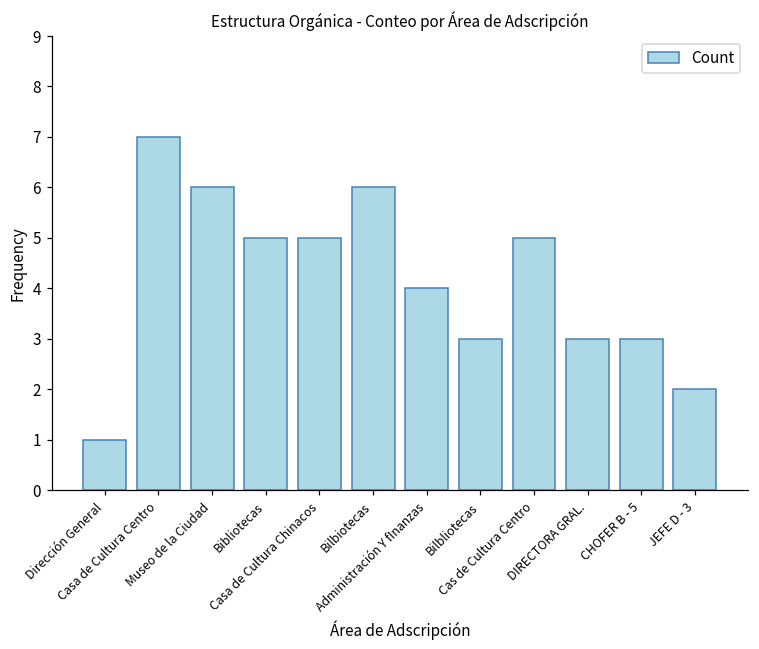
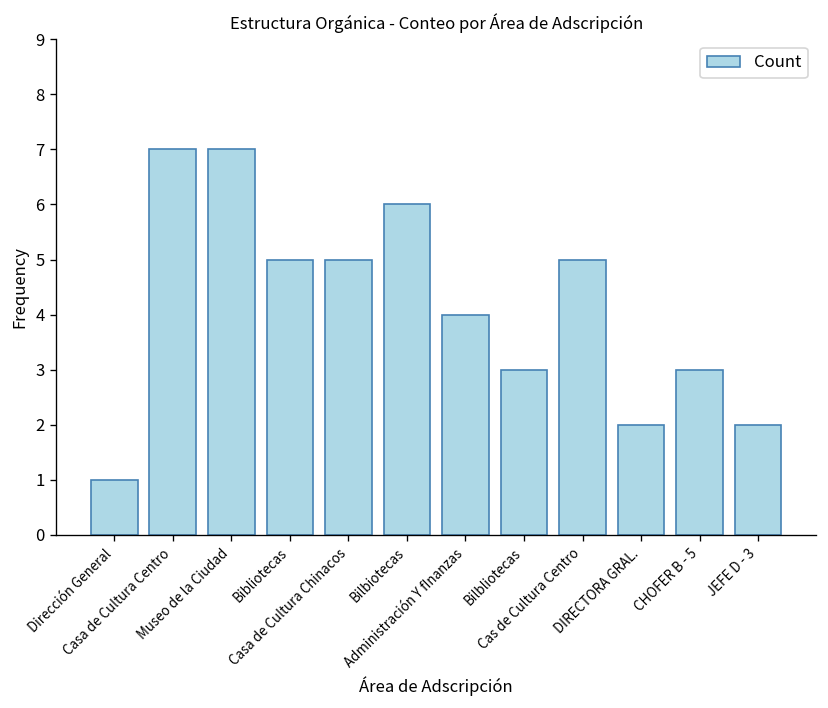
  {
    "Dirección General": 1,
    "Casa de Cultura Centro": 7,
-   "Museo de la Ciudad": 6,
+   "Museo de la Ciudad": 7,
    "Bibliotecas": 5,
    "Casa de Cultura Chinacos": 5,
    "Bilbiotecas": 6,
    "Administración Y fInanzas": 4,
    "Bilbliotecas": 3,
    "Cas de Cultura Centro": 5,
-   "DIRECTORA GRAL.": 3,
+   "DIRECTORA GRAL.": 2,
    "CHOFER B - 5": 3,
    "JEFE D - 3": 2
  }
